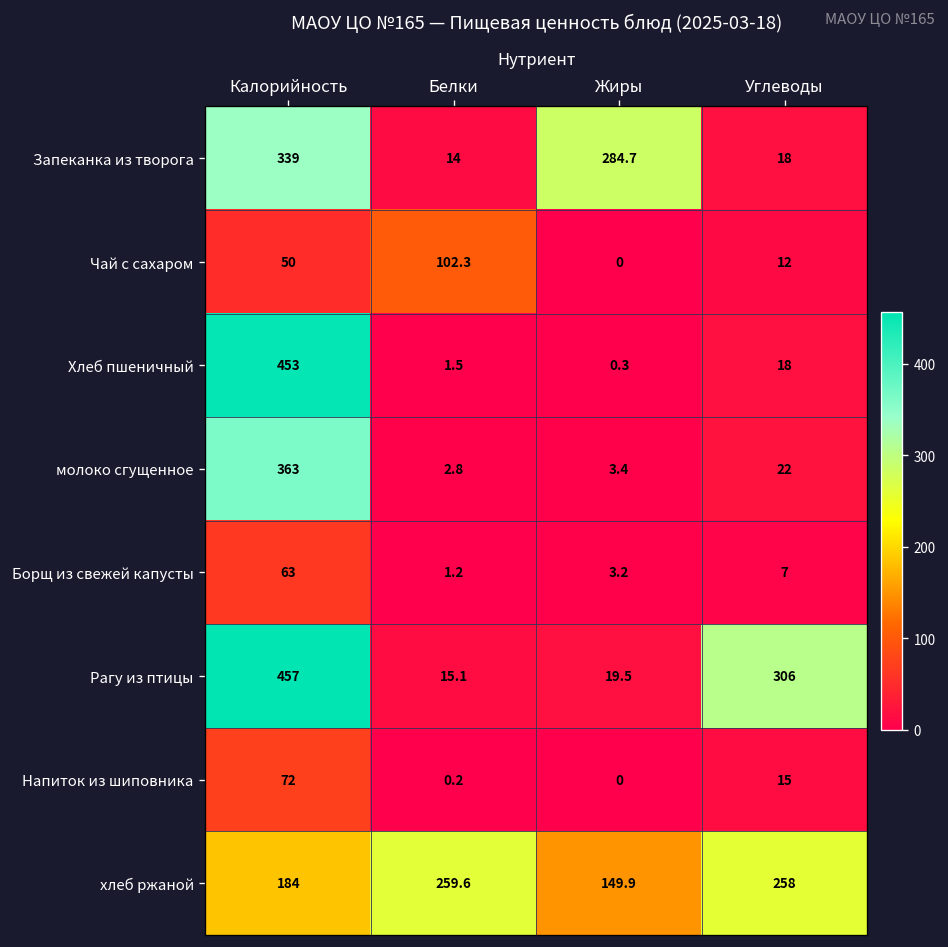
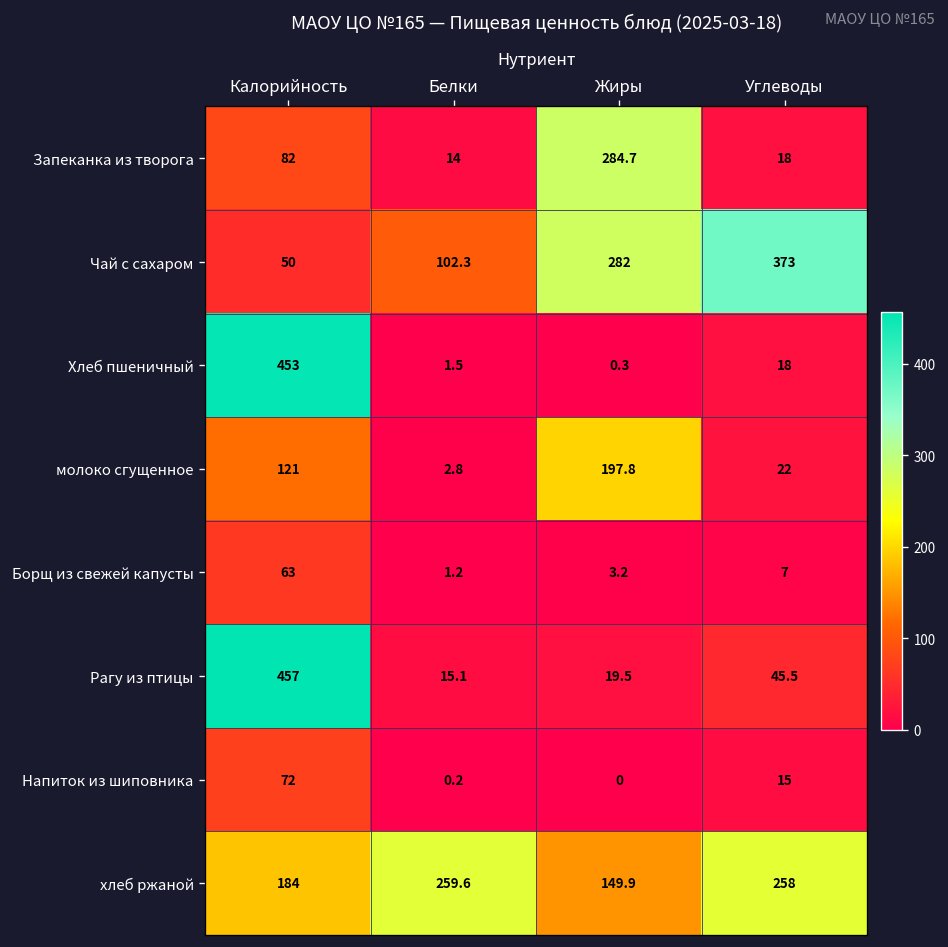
  {
    "Запеканка из творога": {
-     "Калорийность": 339,
+     "Калорийность": 82,
      "Белки": 14,
      "Жиры": 284.7,
      "Углеводы": 18
    },
    "Чай с сахаром": {
      "Калорийность": 50,
      "Белки": 102.3,
-     "Жиры": 0,
-     "Углеводы": 12
+     "Жиры": 282,
+     "Углеводы": 373
    },
    "Хлеб пшеничный": {
      "Калорийность": 453,
      "Белки": 1.5,
      "Жиры": 0.3,
      "Углеводы": 18
    },
    "молоко сгущенное": {
-     "Калорийность": 363,
+     "Калорийность": 121,
      "Белки": 2.8,
-     "Жиры": 3.4,
+     "Жиры": 197.8,
      "Углеводы": 22
    },
    "Борщ из свежей капусты": {
      "Калорийность": 63,
      "Белки": 1.2,
      "Жиры": 3.2,
      "Углеводы": 7
    },
    "Рагу из птицы": {
      "Калорийность": 457,
      "Белки": 15.1,
      "Жиры": 19.5,
-     "Углеводы": 306
+     "Углеводы": 45.5
    },
    "Напиток из шиповника": {
      "Калорийность": 72,
      "Белки": 0.2,
      "Жиры": 0,
      "Углеводы": 15
    },
    "хлеб ржаной": {
      "Калорийность": 184,
      "Белки": 259.6,
      "Жиры": 149.9,
      "Углеводы": 258
    }
  }
